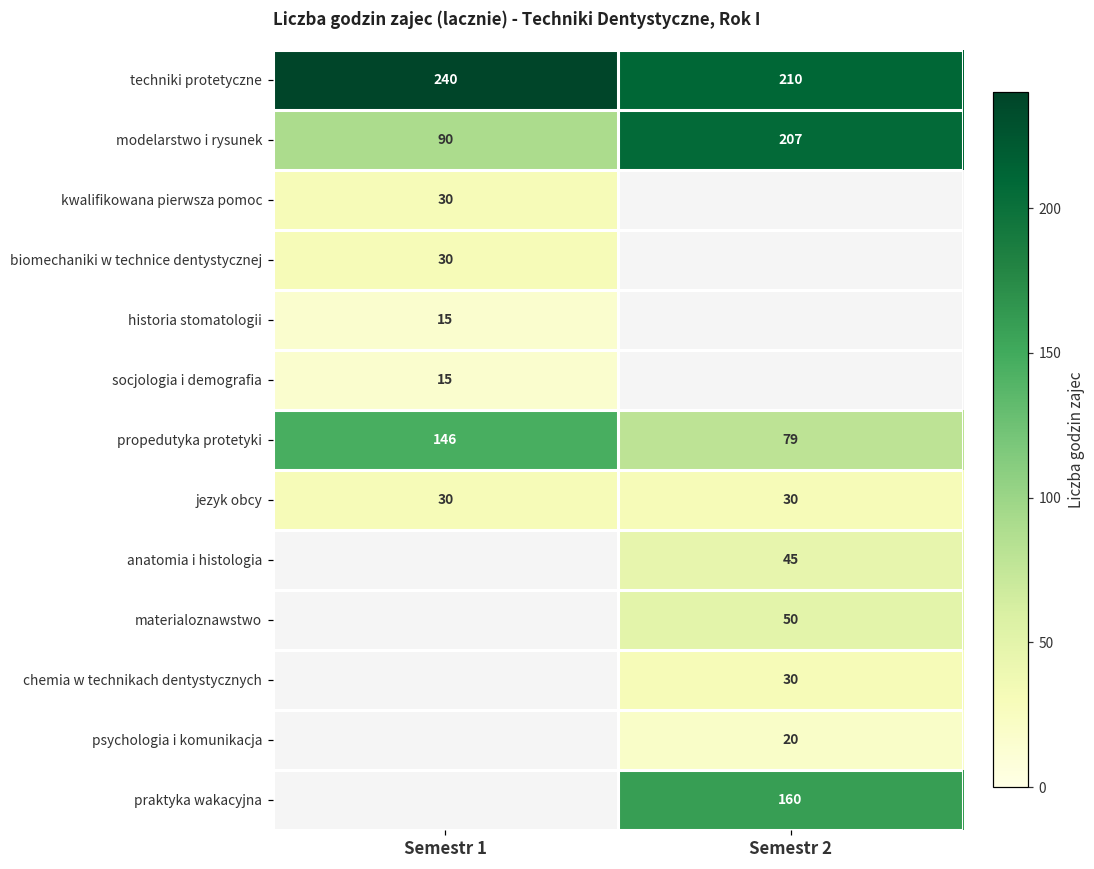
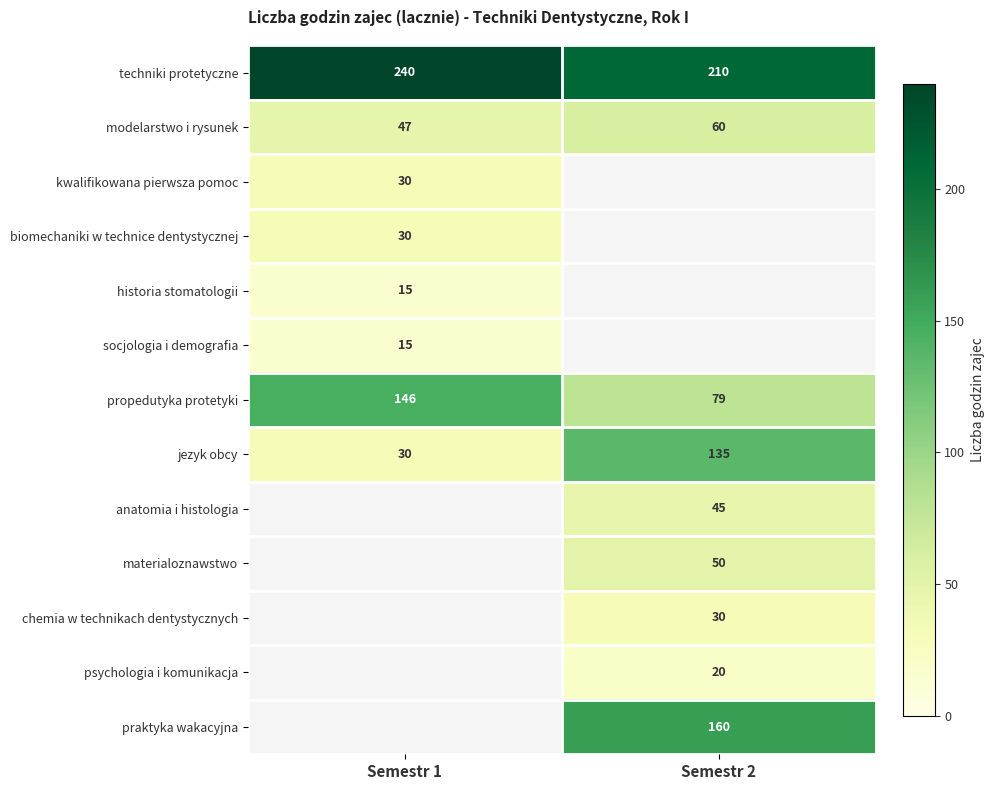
  {
    "techniki protetyczne": {
      "Semestr 1": 240,
      "Semestr 2": 210
    },
    "modelarstwo i rysunek": {
-     "Semestr 1": 90,
-     "Semestr 2": 207
+     "Semestr 1": 47,
+     "Semestr 2": 60
    },
    "kwalifikowana pierwsza pomoc": {
      "Semestr 1": 30
    },
    "biomechaniki w technice dentystycznej": {
      "Semestr 1": 30
    },
    "historia stomatologii": {
      "Semestr 1": 15
    },
    "socjologia i demografia": {
      "Semestr 1": 15
    },
    "propedutyka protetyki": {
      "Semestr 1": 146,
      "Semestr 2": 79
    },
    "jezyk obcy": {
      "Semestr 1": 30,
-     "Semestr 2": 30
+     "Semestr 2": 135
    },
    "anatomia i histologia": {
      "Semestr 2": 45
    },
    "materialoznawstwo": {
      "Semestr 2": 50
    },
    "chemia w technikach dentystycznych": {
      "Semestr 2": 30
    },
    "psychologia i komunikacja": {
      "Semestr 2": 20
    },
    "praktyka wakacyjna": {
      "Semestr 2": 160
    }
  }
